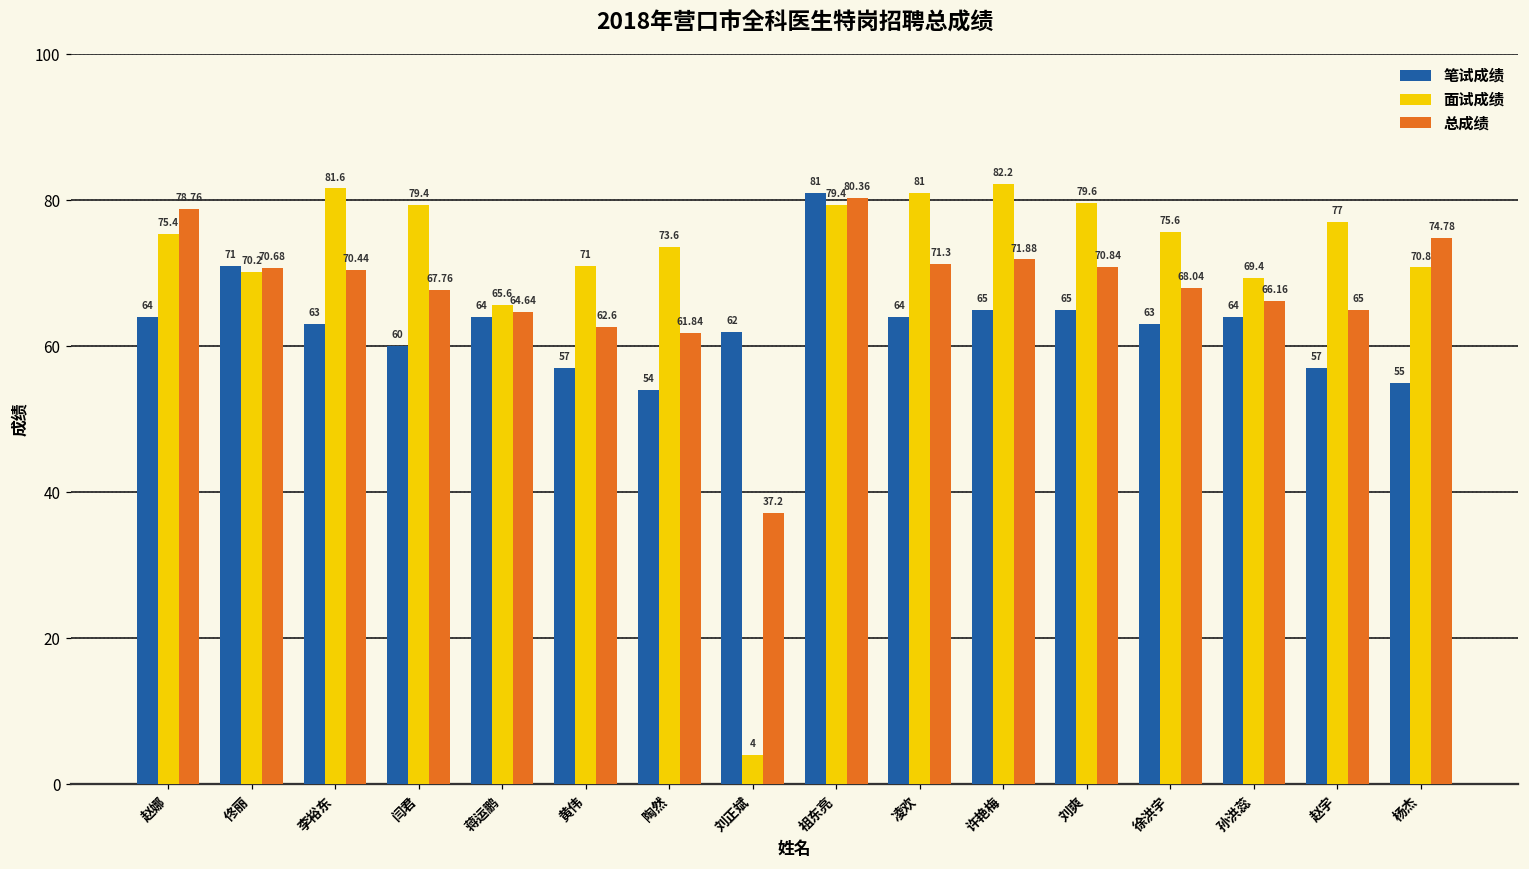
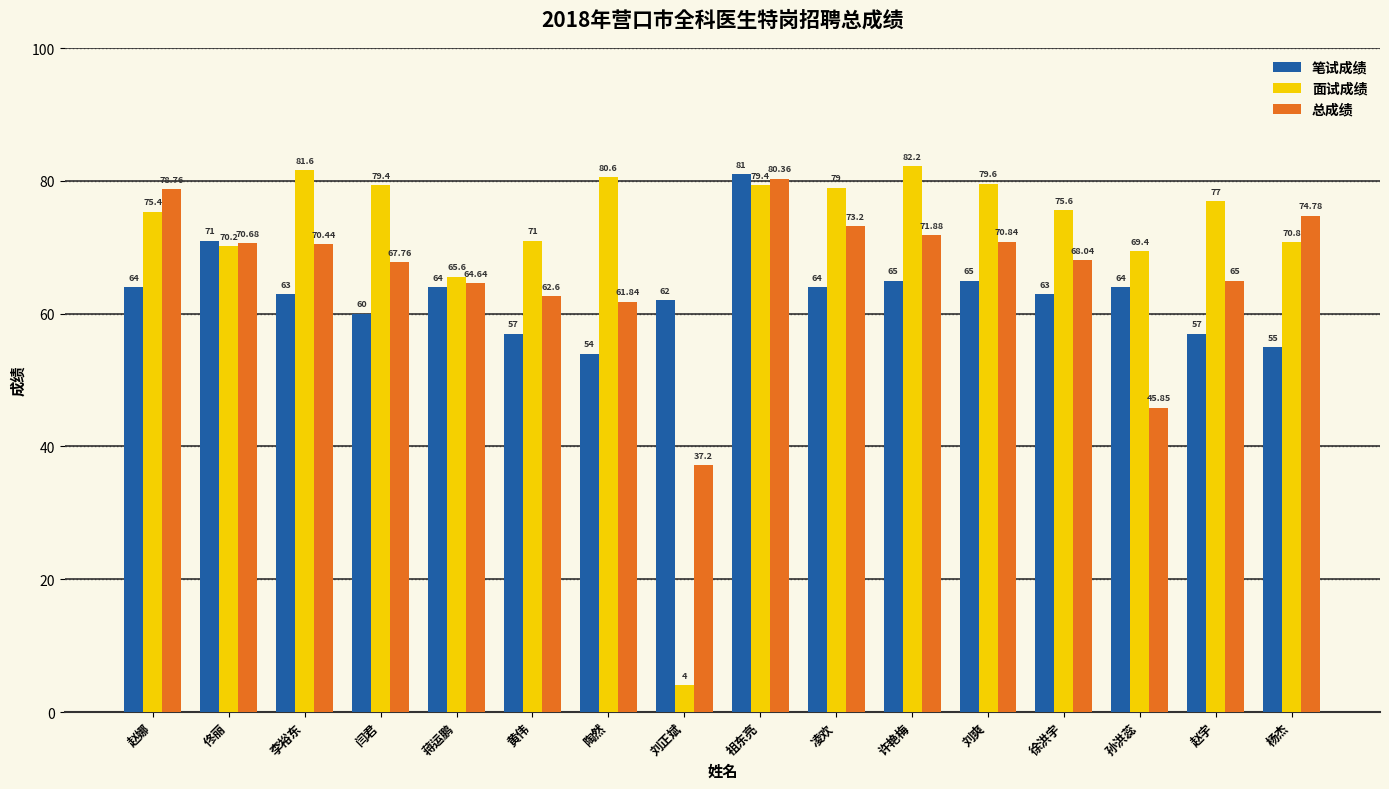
  {
    "笔试成绩": {
      "赵娜": 64,
      "佟丽": 71,
      "李裕东": 63,
      "闫君": 60,
      "蒋运鹏": 64,
      "黄伟": 57,
      "陶然": 54,
      "刘正斌": 62,
      "祖东亮": 81,
      "凌欢": 64,
      "许艳梅": 65,
      "刘爽": 65,
      "徐洪宇": 63,
      "孙洪蕊": 64,
      "赵宇": 57,
      "杨杰": 55
    },
    "面试成绩": {
      "赵娜": 75.4,
      "佟丽": 70.2,
      "李裕东": 81.6,
      "闫君": 79.4,
      "蒋运鹏": 65.6,
      "黄伟": 71,
-     "陶然": 73.6,
+     "陶然": 80.6,
      "刘正斌": 4,
      "祖东亮": 79.4,
-     "凌欢": 81,
+     "凌欢": 79,
      "许艳梅": 82.2,
      "刘爽": 79.6,
      "徐洪宇": 75.6,
      "孙洪蕊": 69.4,
      "赵宇": 77,
      "杨杰": 70.8
    },
    "总成绩": {
      "赵娜": 78.76,
      "佟丽": 70.68,
      "李裕东": 70.44,
      "闫君": 67.76,
      "蒋运鹏": 64.64,
      "黄伟": 62.6,
      "陶然": 61.84,
      "刘正斌": 37.2,
      "祖东亮": 80.36,
-     "凌欢": 71.3,
+     "凌欢": 73.2,
      "许艳梅": 71.88,
      "刘爽": 70.84,
      "徐洪宇": 68.04,
-     "孙洪蕊": 66.16,
+     "孙洪蕊": 45.85,
      "赵宇": 65,
      "杨杰": 74.78
    }
  }
